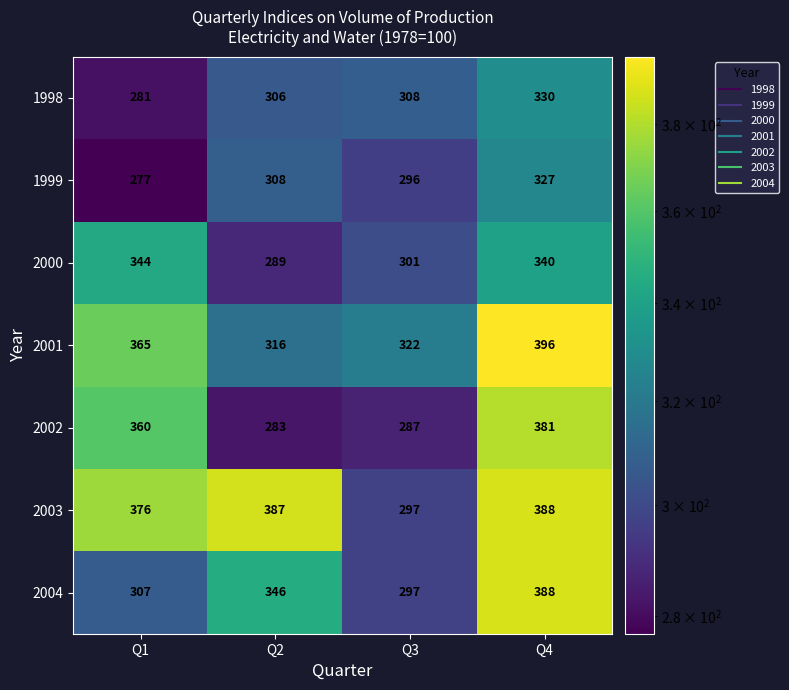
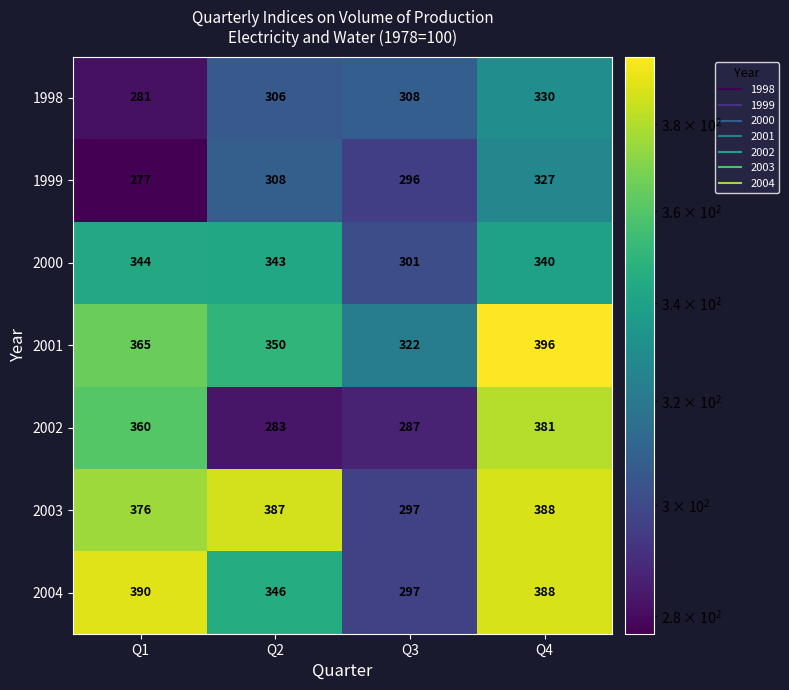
  {
    "1998": {
      "Q1": 281,
      "Q2": 306,
      "Q3": 308,
      "Q4": 330
    },
    "1999": {
      "Q1": 277,
      "Q2": 308,
      "Q3": 296,
      "Q4": 327
    },
    "2000": {
      "Q1": 344,
-     "Q2": 289,
+     "Q2": 343,
      "Q3": 301,
      "Q4": 340
    },
    "2001": {
      "Q1": 365,
-     "Q2": 316,
+     "Q2": 350,
      "Q3": 322,
      "Q4": 396
    },
    "2002": {
      "Q1": 360,
      "Q2": 283,
      "Q3": 287,
      "Q4": 381
    },
    "2003": {
      "Q1": 376,
      "Q2": 387,
      "Q3": 297,
      "Q4": 388
    },
    "2004": {
-     "Q1": 307,
+     "Q1": 390,
      "Q2": 346,
      "Q3": 297,
      "Q4": 388
    }
  }
